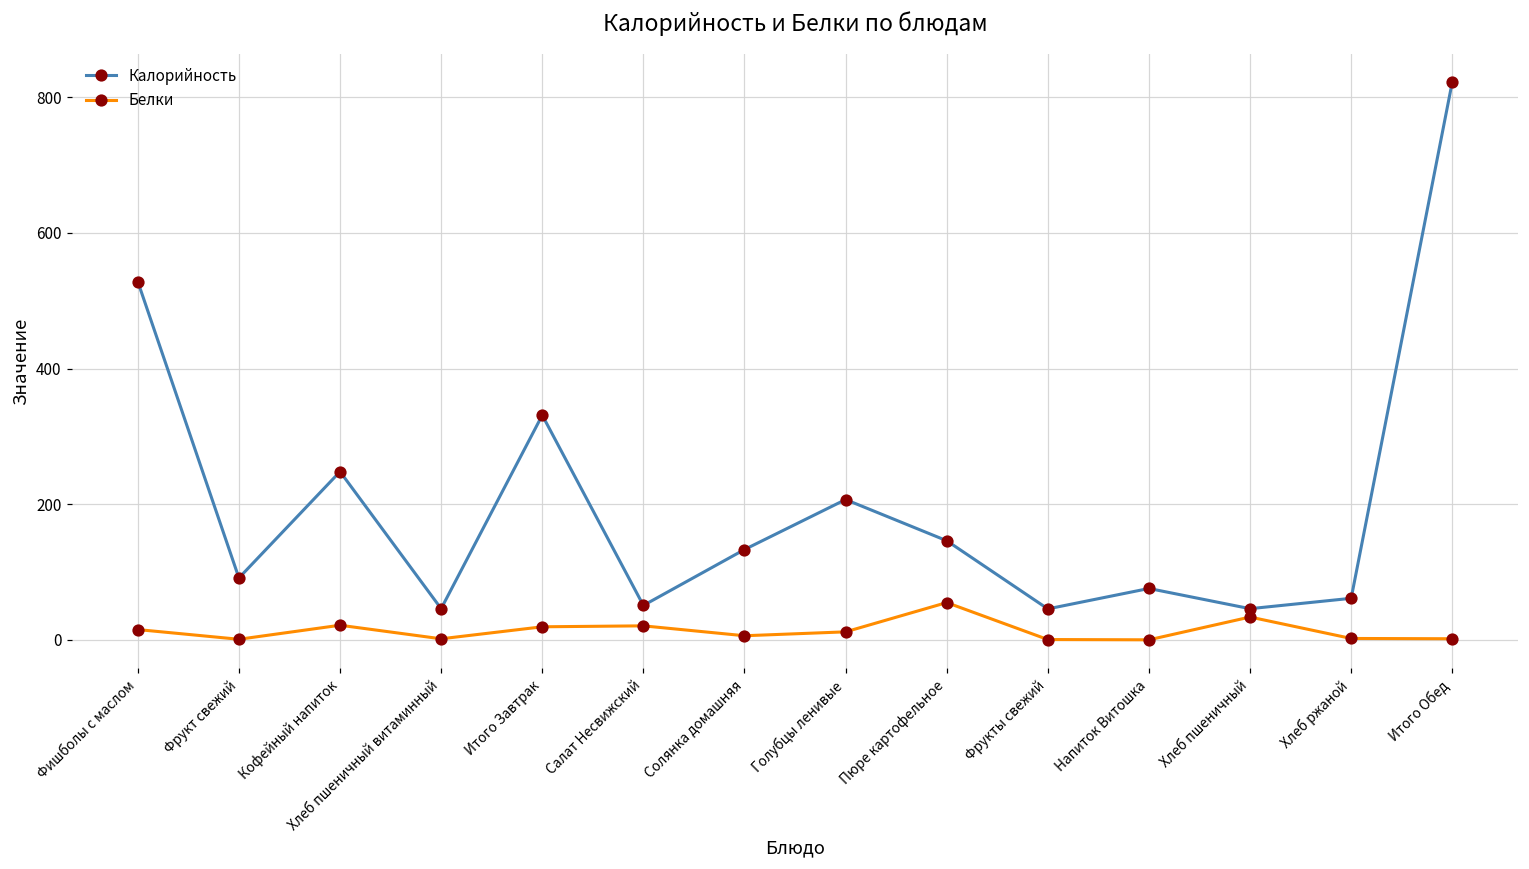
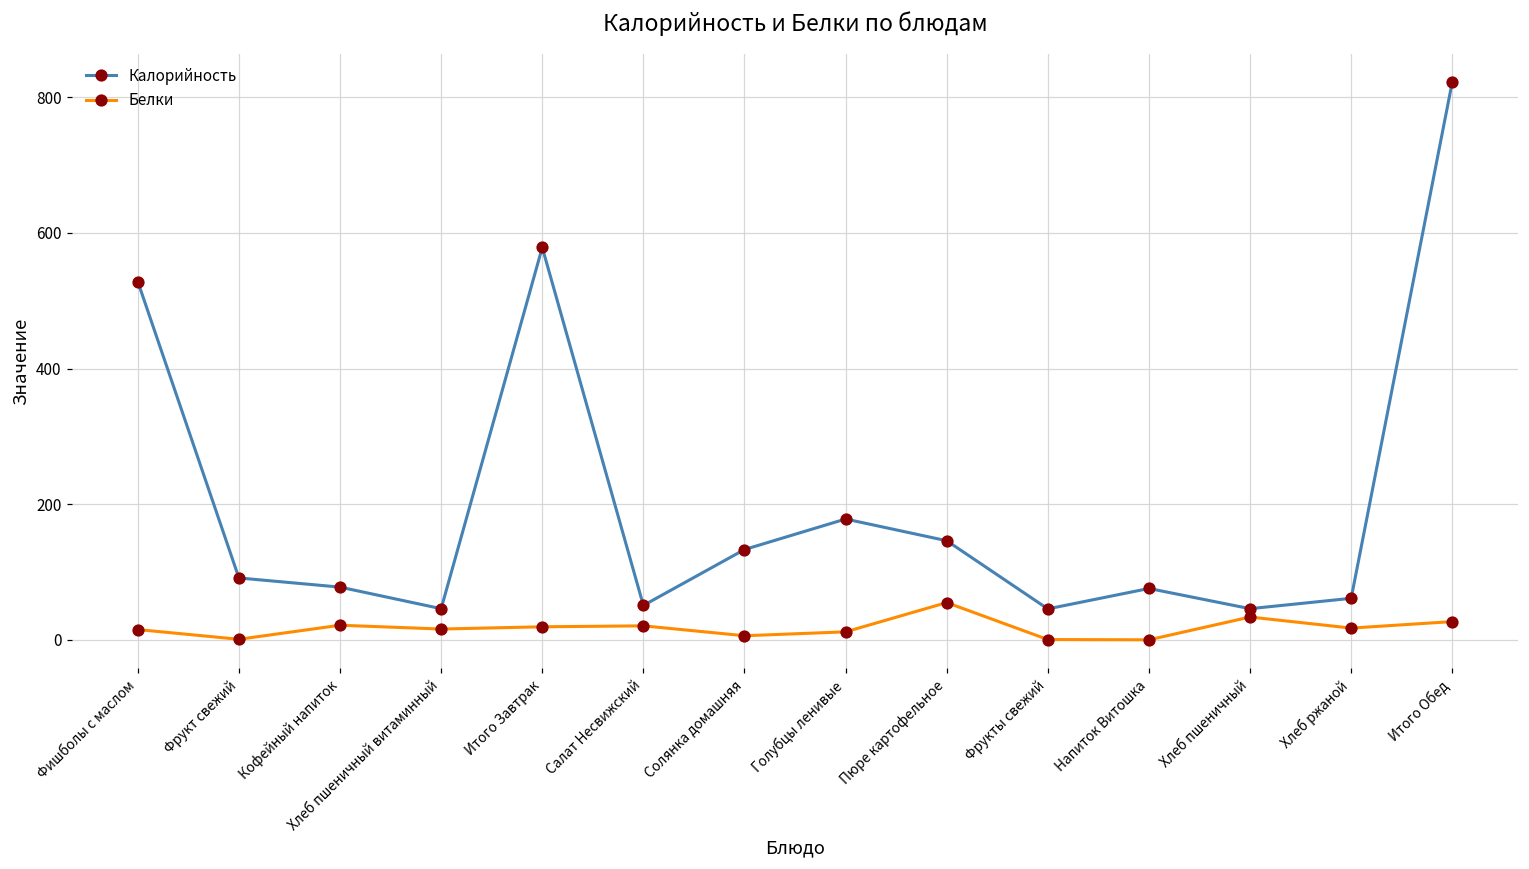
  {
    "Калорийность": {
      "Фишболы с маслом": 530,
      "Фрукт свежий": 90,
-     "Кофейный напиток": 250,
+     "Кофейный напиток": 80,
      "Хлеб пшеничный витаминный": 50,
-     "Итого Завтрак": 330,
+     "Итого Завтрак": 580,
      "Салат Несвижский": 50,
      "Солянка домашняя": 130,
-     "Голубцы ленивые": 210,
+     "Голубцы ленивые": 180,
      "Пюре картофельное": 150,
      "Фрукты свежий": 50,
      "Напиток Витошка": 80,
      "Хлеб пшеничный": 50,
      "Хлеб ржаной": 60,
      "Итого Обед": 820
    },
    "Белки": {
      "Фишболы с маслом": 20,
      "Фрукт свежий": 0,
      "Кофейный напиток": 20,
-     "Хлеб пшеничный витаминный": 0,
+     "Хлеб пшеничный витаминный": 20,
      "Итого Завтрак": 20,
      "Салат Несвижский": 20,
      "Солянка домашняя": 10,
      "Голубцы ленивые": 10,
      "Пюре картофельное": 50,
      "Фрукты свежий": 0,
      "Напиток Витошка": 0,
      "Хлеб пшеничный": 30,
-     "Хлеб ржаной": 0,
-     "Итого Обед": 0
+     "Хлеб ржаной": 20,
+     "Итого Обед": 30
    }
  }
